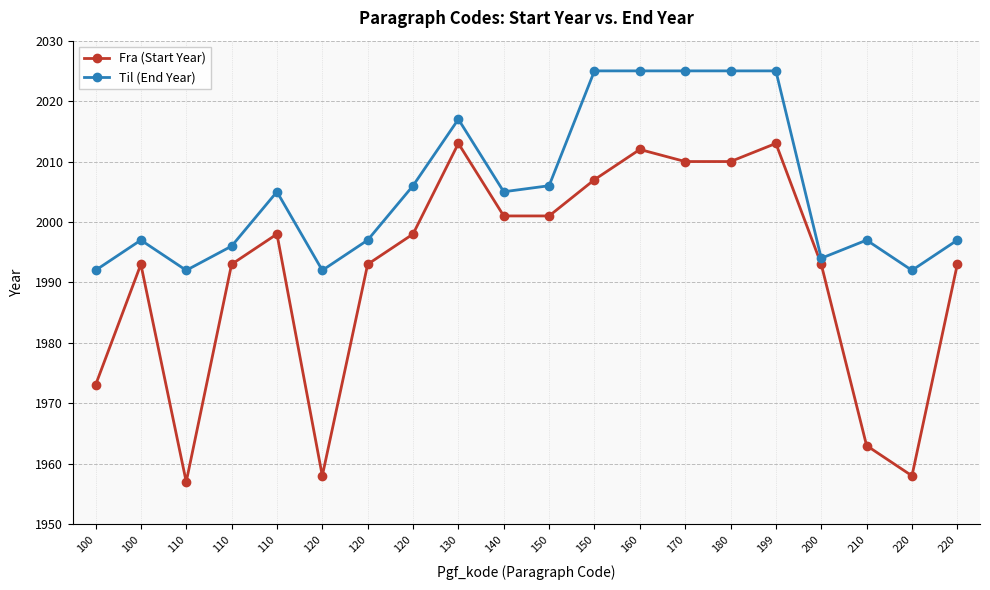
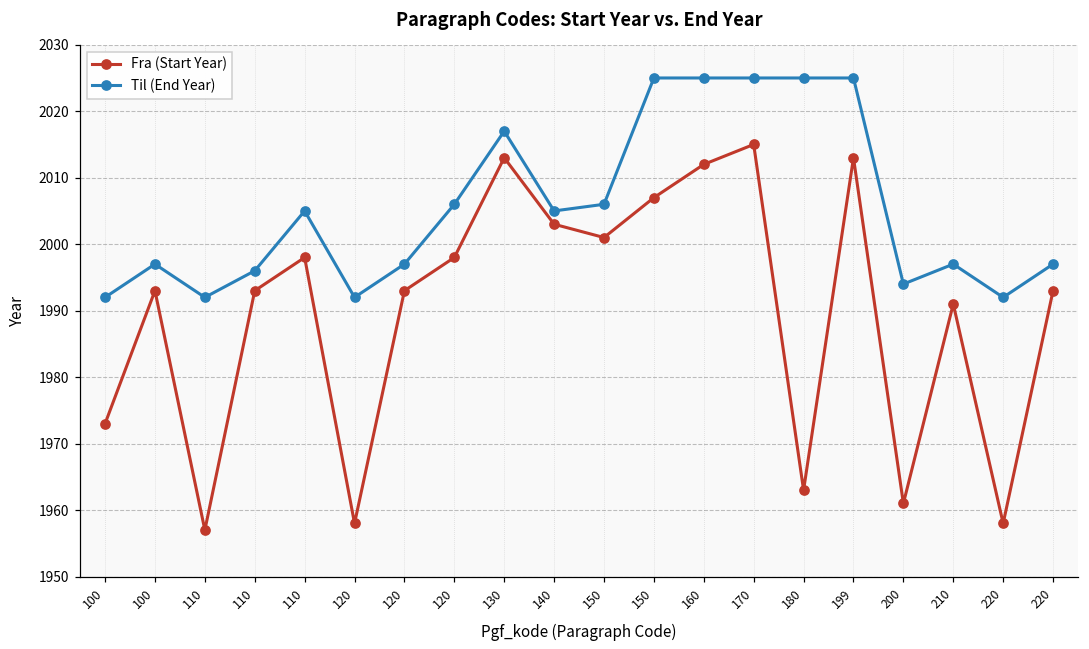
  {
    "Fra (Start Year)": {
      "130": 2013,
-     "140": 2001,
+     "140": 2003,
      "160": 2012,
-     "170": 2010,
-     "180": 2010,
+     "170": 2015,
+     "180": 1963,
      "199": 2013,
-     "200": 1993,
-     "210": 1963
+     "200": 1961,
+     "210": 1991
    },
    "Til (End Year)": {
      "130": 2017,
      "140": 2005,
      "160": 2025,
      "170": 2025,
      "180": 2025,
      "199": 2025,
      "200": 1994,
      "210": 1997
    }
  }
